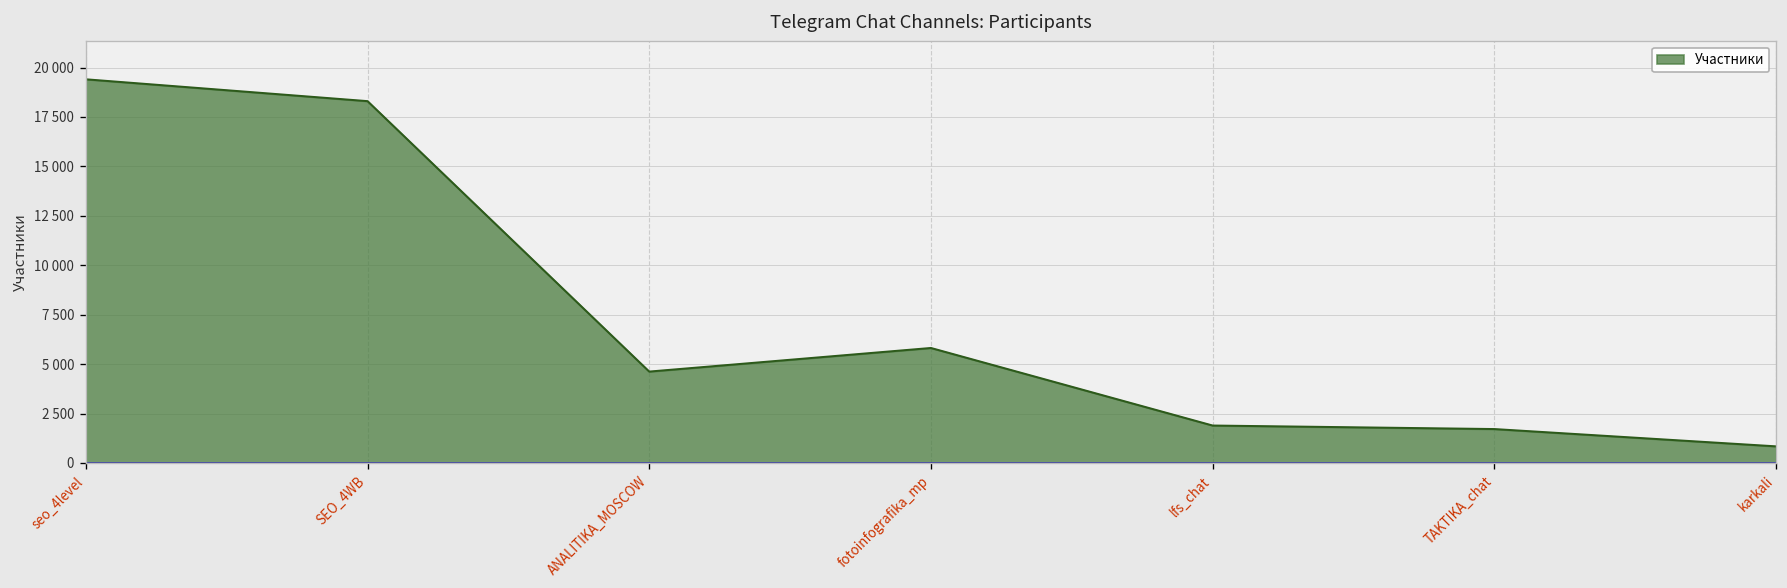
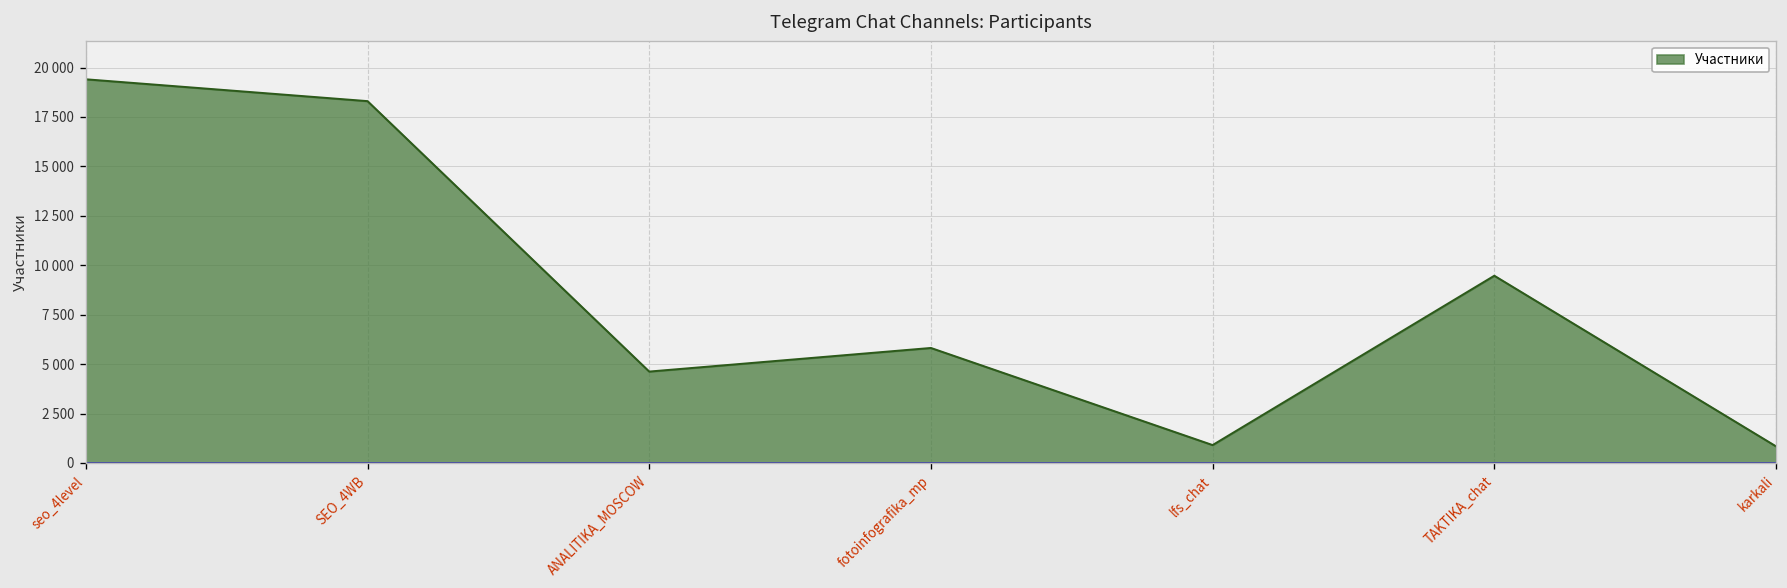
  {
    "seo_4level": 19400,
    "SEO_4WB": 18300,
    "ANALITIKA_MOSCOW": 4600,
    "fotoinfografika_mp": 5800,
-   "lfs_chat": 1900,
-   "TAKTIKA_chat": 1700,
+   "lfs_chat": 900,
+   "TAKTIKA_chat": 9500,
    "karkali": 800
  }
